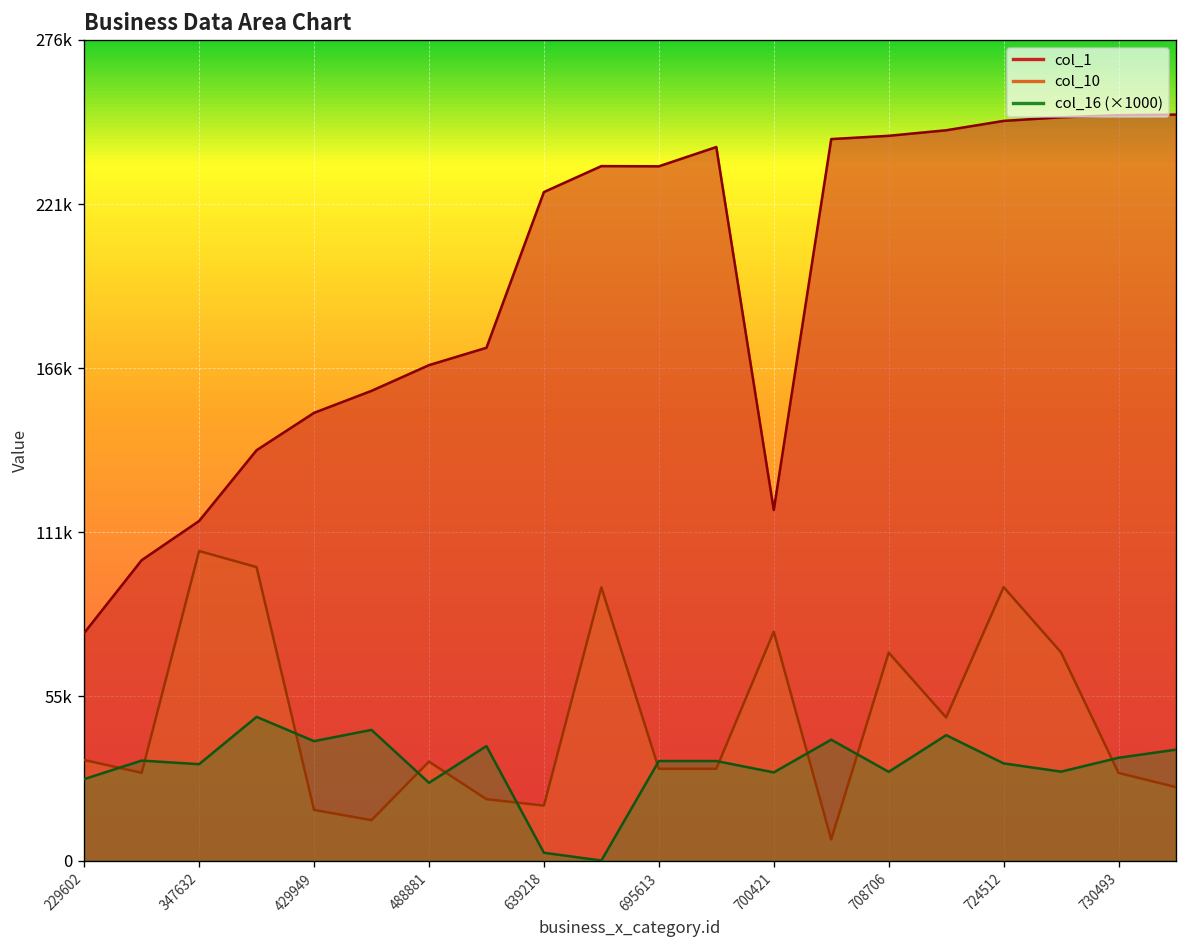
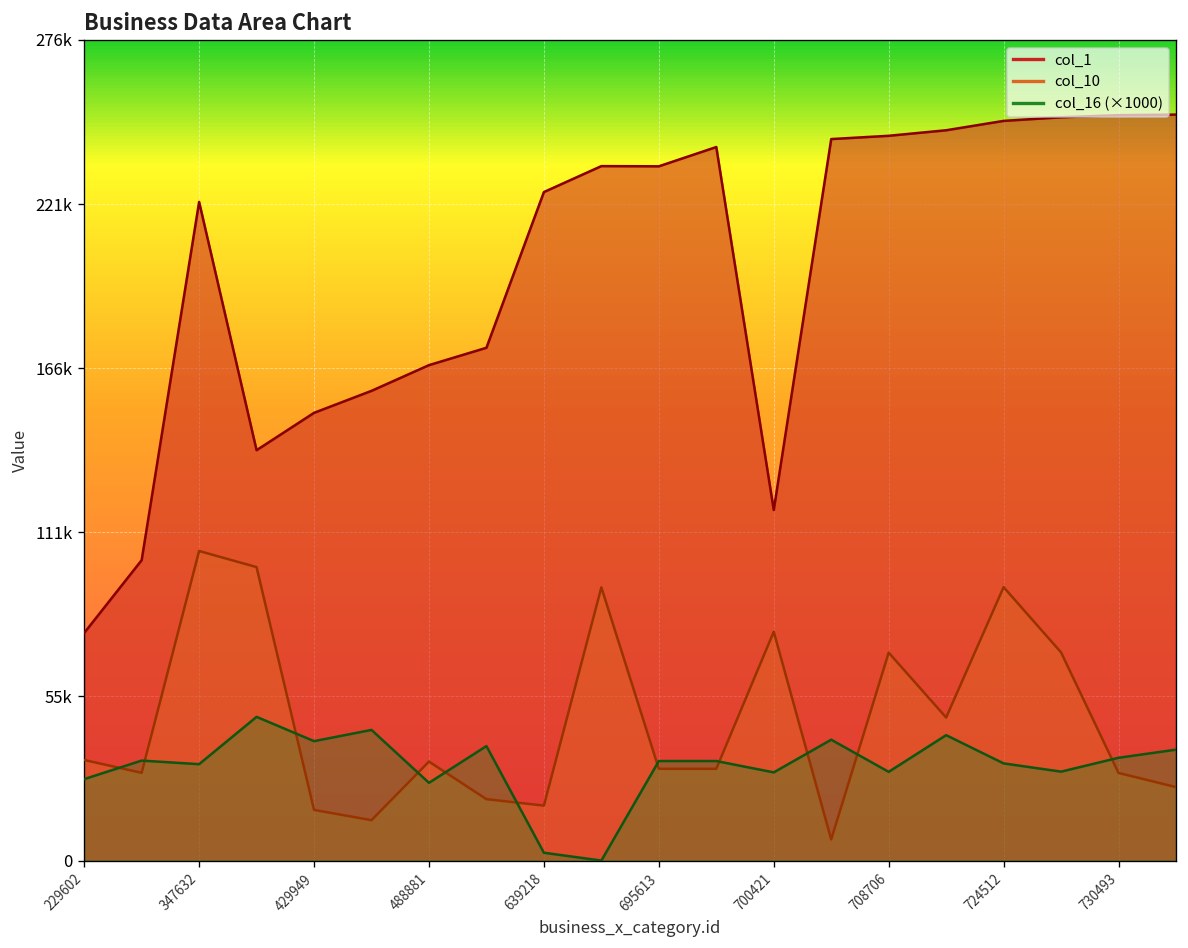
  {
    "col_1": {
      "229602": 77000,
-     "347632": 114000,
+     "347632": 222000,
      "429949": 151000,
      "488881": 167000,
      "639218": 225000,
      "695613": 234000,
      "700421": 118000,
      "708706": 244000,
      "724512": 249000
    },
    "col_10": {
      "229602": 34000,
      "347632": 104000,
      "429949": 17000,
      "488881": 33000,
      "639218": 19000,
      "695613": 31000,
      "700421": 77000,
      "708706": 70000,
      "724512": 92000,
      "730493": 30000
    },
    "col_16 (×1000)": {
      "229602": 27000,
      "347632": 32000,
      "429949": 40000,
      "488881": 26000,
      "639218": 3000,
      "695613": 34000,
      "700421": 30000,
      "708706": 30000,
      "724512": 33000,
      "730493": 35000
    }
  }
